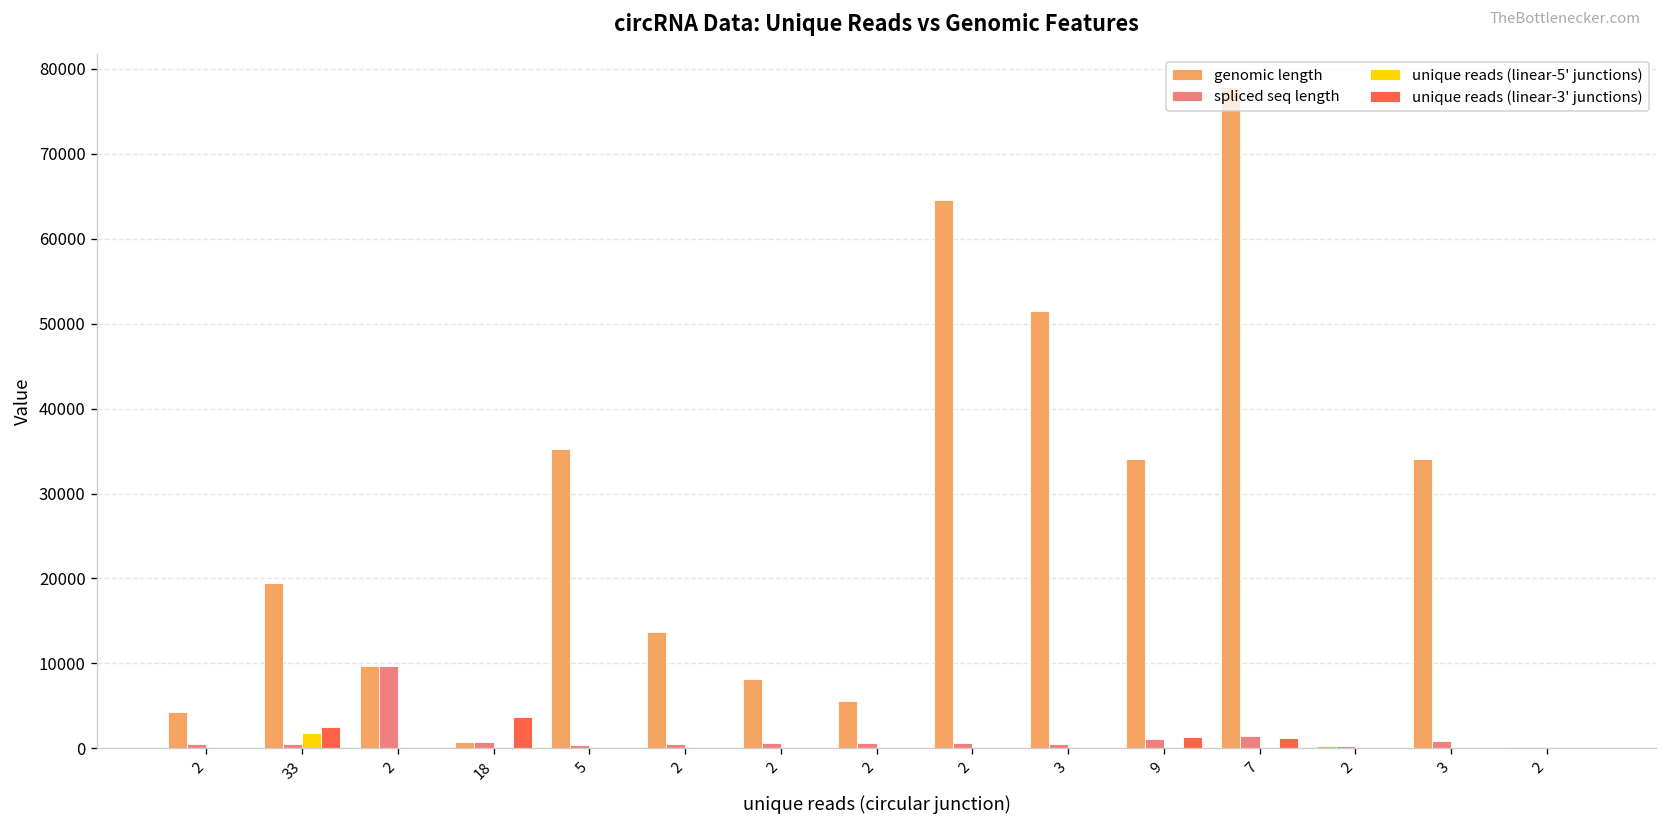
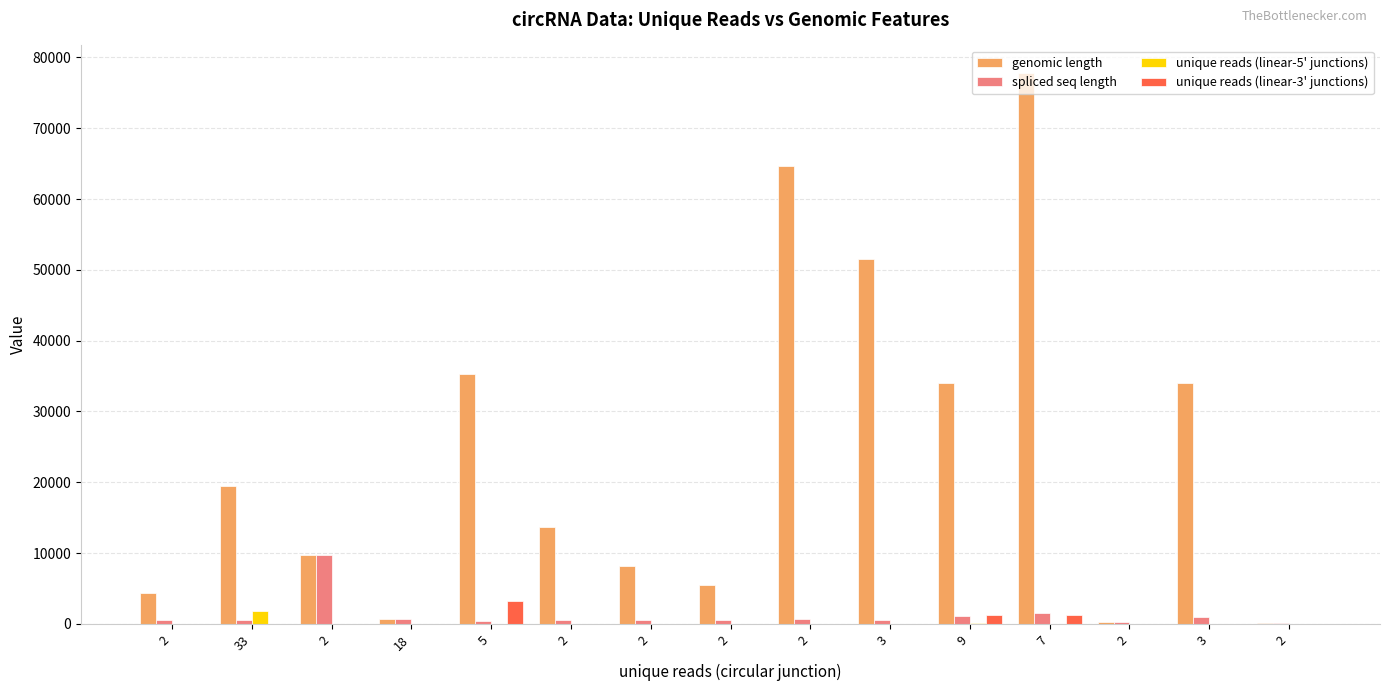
  {
    "unique reads (linear-5' junctions)": {
      "33": 2000
    },
    "unique reads (linear-3' junctions)": {
-     "33": 3000,
-     "18": 4000,
-     "5": 0,
+     "33": 0,
+     "18": 0,
+     "5": 3000,
      "9": 1000,
      "7": 1000
    }
  }
